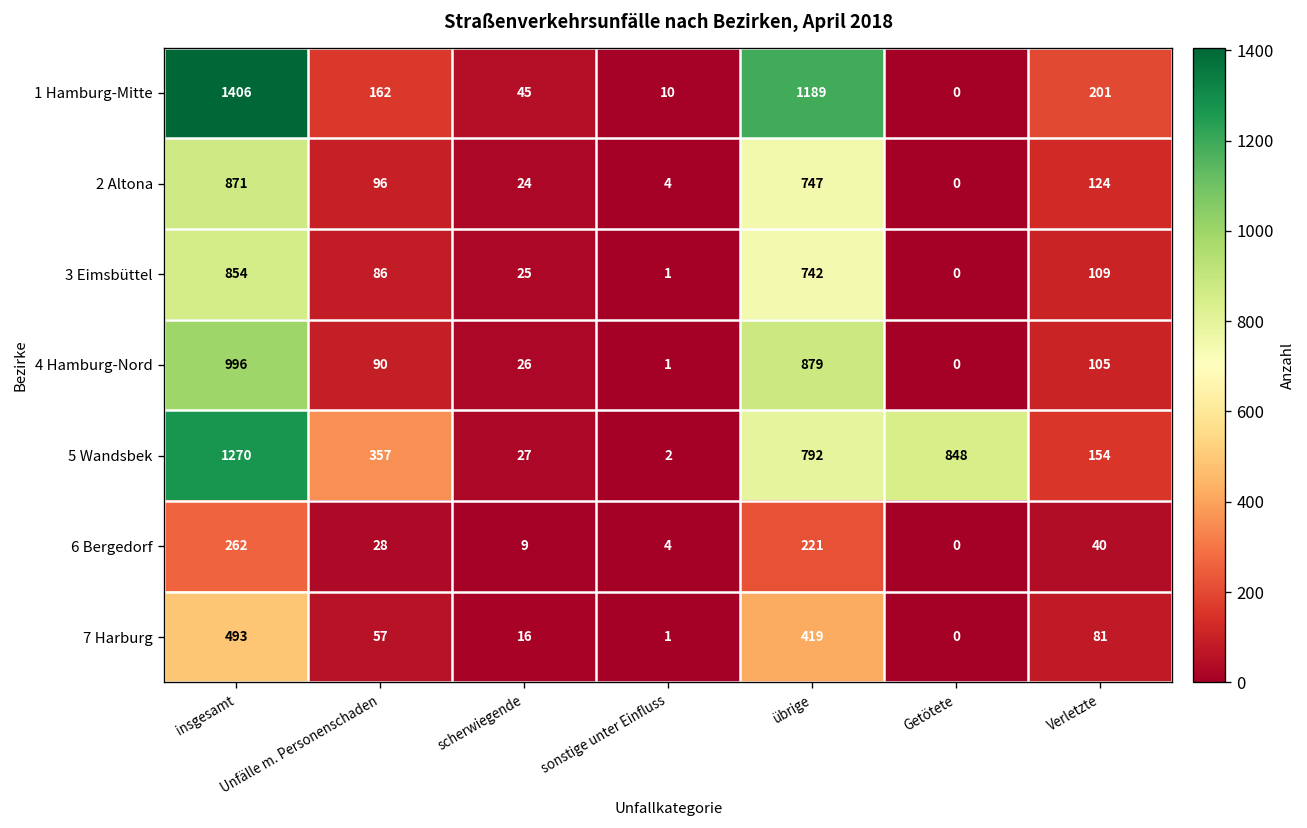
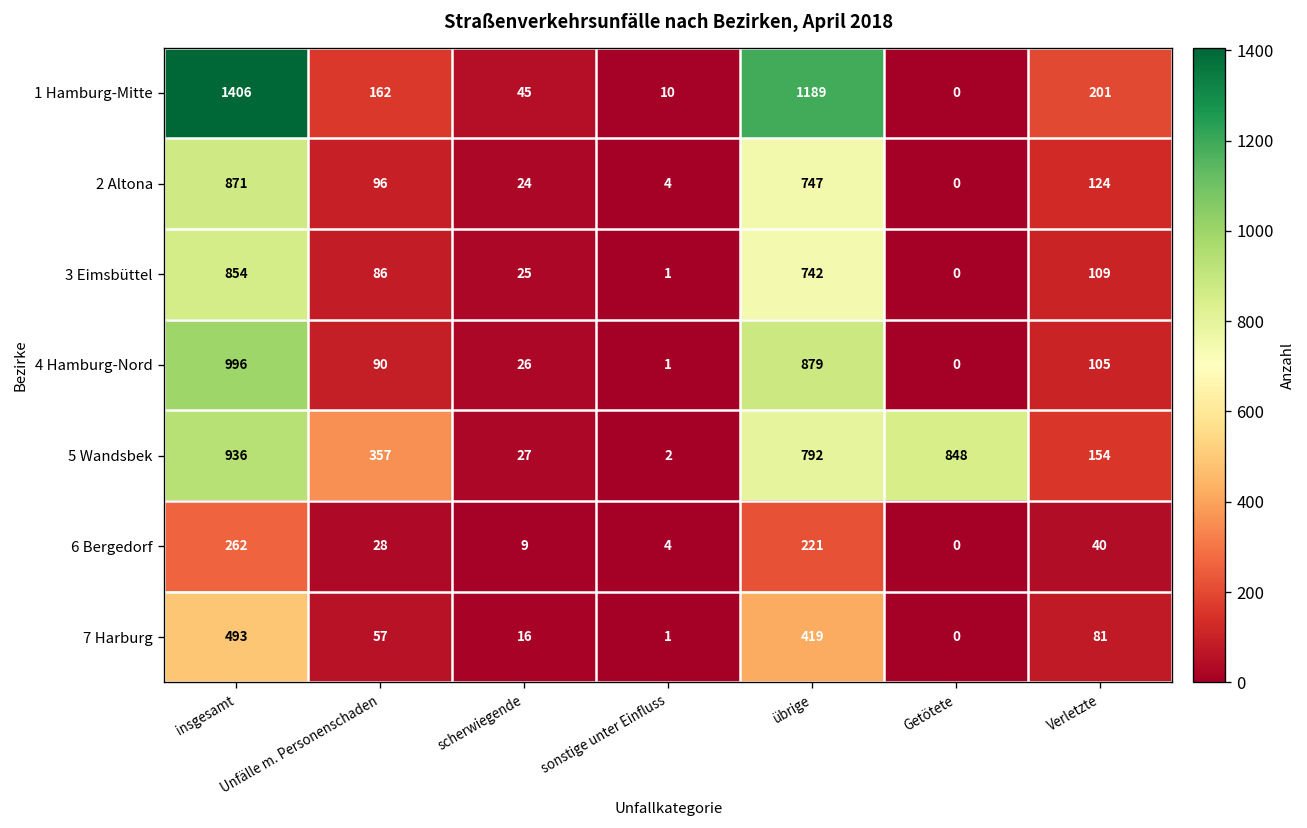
  {
    "1 Hamburg-Mitte": {
      "insgesamt": 1406,
      "Unfälle m. Personenschaden": 162,
      "scherwiegende": 45,
      "sonstige unter Einfluss": 10,
      "übrige": 1189,
      "Getötete": 0,
      "Verletzte": 201
    },
    "2 Altona": {
      "insgesamt": 871,
      "Unfälle m. Personenschaden": 96,
      "scherwiegende": 24,
      "sonstige unter Einfluss": 4,
      "übrige": 747,
      "Getötete": 0,
      "Verletzte": 124
    },
    "3 Eimsbüttel": {
      "insgesamt": 854,
      "Unfälle m. Personenschaden": 86,
      "scherwiegende": 25,
      "sonstige unter Einfluss": 1,
      "übrige": 742,
      "Getötete": 0,
      "Verletzte": 109
    },
    "4 Hamburg-Nord": {
      "insgesamt": 996,
      "Unfälle m. Personenschaden": 90,
      "scherwiegende": 26,
      "sonstige unter Einfluss": 1,
      "übrige": 879,
      "Getötete": 0,
      "Verletzte": 105
    },
    "5 Wandsbek": {
-     "insgesamt": 1270,
+     "insgesamt": 936,
      "Unfälle m. Personenschaden": 357,
      "scherwiegende": 27,
      "sonstige unter Einfluss": 2,
      "übrige": 792,
      "Getötete": 848,
      "Verletzte": 154
    },
    "6 Bergedorf": {
      "insgesamt": 262,
      "Unfälle m. Personenschaden": 28,
      "scherwiegende": 9,
      "sonstige unter Einfluss": 4,
      "übrige": 221,
      "Getötete": 0,
      "Verletzte": 40
    },
    "7 Harburg": {
      "insgesamt": 493,
      "Unfälle m. Personenschaden": 57,
      "scherwiegende": 16,
      "sonstige unter Einfluss": 1,
      "übrige": 419,
      "Getötete": 0,
      "Verletzte": 81
    }
  }
